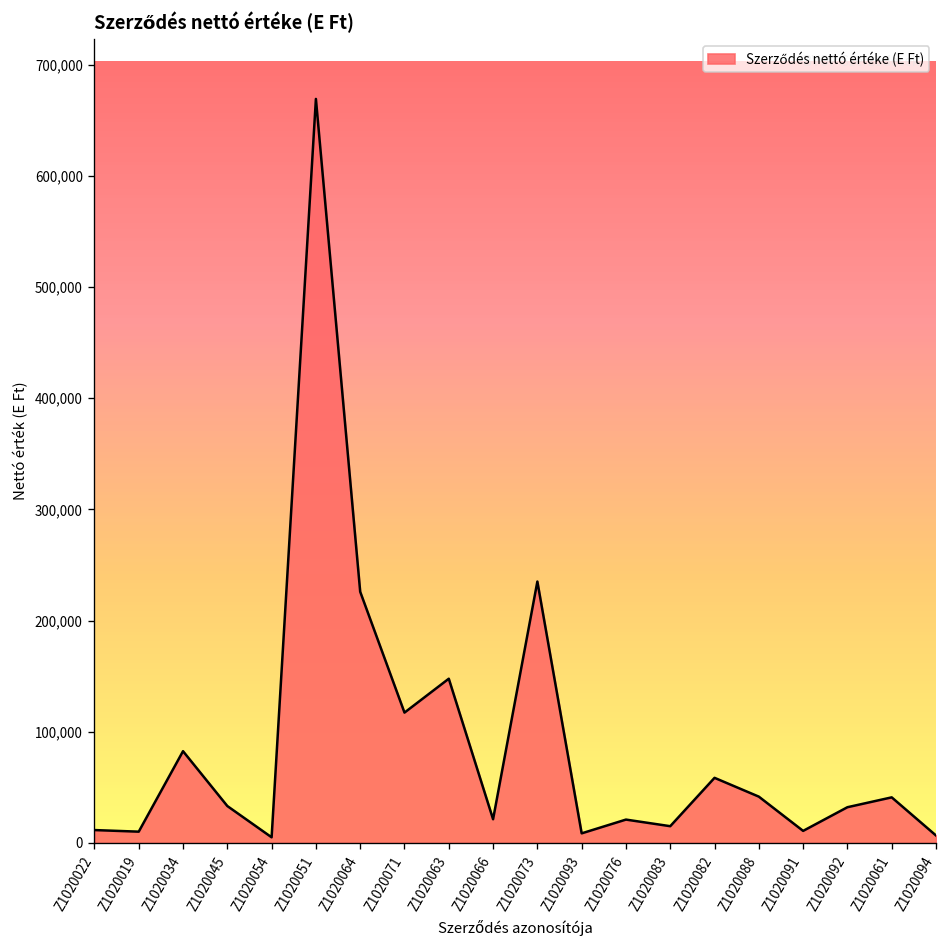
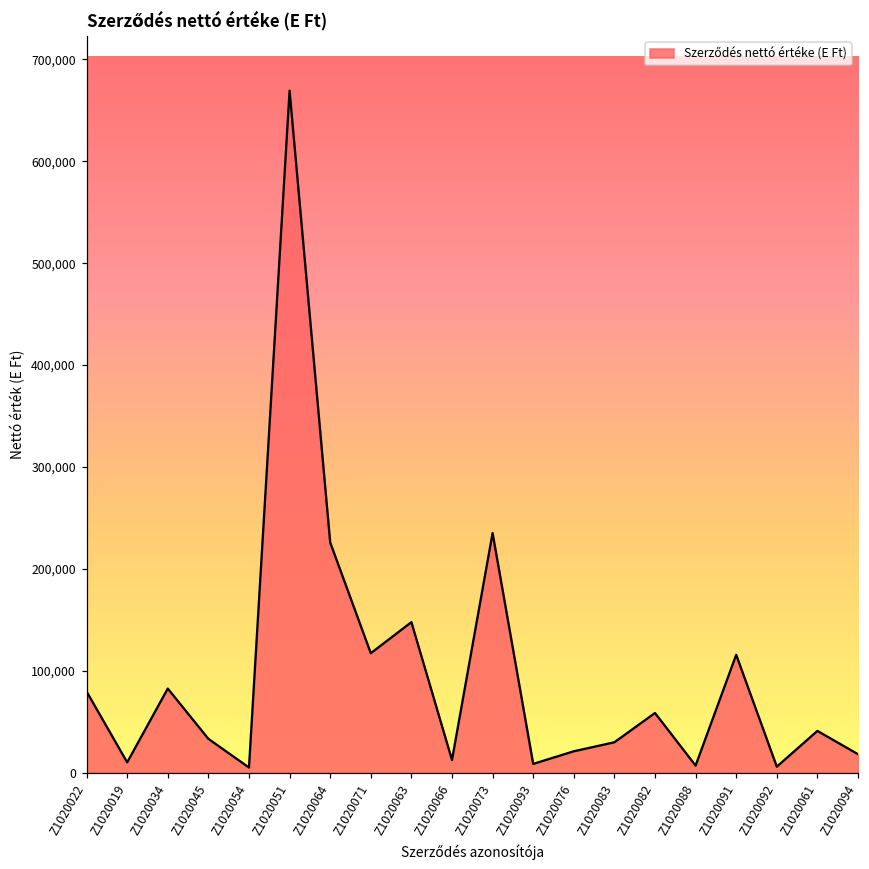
  {
-   "Z1020022": "10,000",
+   "Z1020022": "80,000",
    "Z1020019": "10,000",
    "Z1020034": "80,000",
    "Z1020045": "30,000",
    "Z1020054": "10,000",
    "Z1020051": "670,000",
    "Z1020064": "230,000",
    "Z1020071": "120,000",
    "Z1020063": "150,000",
-   "Z1020066": "20,000",
+   "Z1020066": "10,000",
    "Z1020073": "240,000",
    "Z1020093": "10,000",
    "Z1020076": "20,000",
-   "Z1020083": "10,000",
+   "Z1020083": "30,000",
    "Z1020082": "60,000",
-   "Z1020088": "40,000",
-   "Z1020091": "10,000",
-   "Z1020092": "30,000",
+   "Z1020088": "10,000",
+   "Z1020091": "120,000",
+   "Z1020092": "10,000",
    "Z1020061": "40,000",
-   "Z1020094": "10,000"
+   "Z1020094": "20,000"
  }
